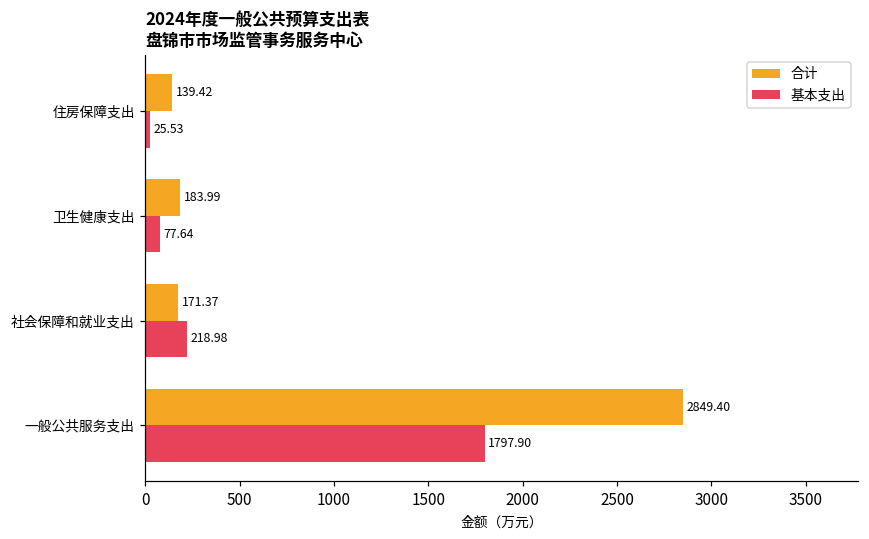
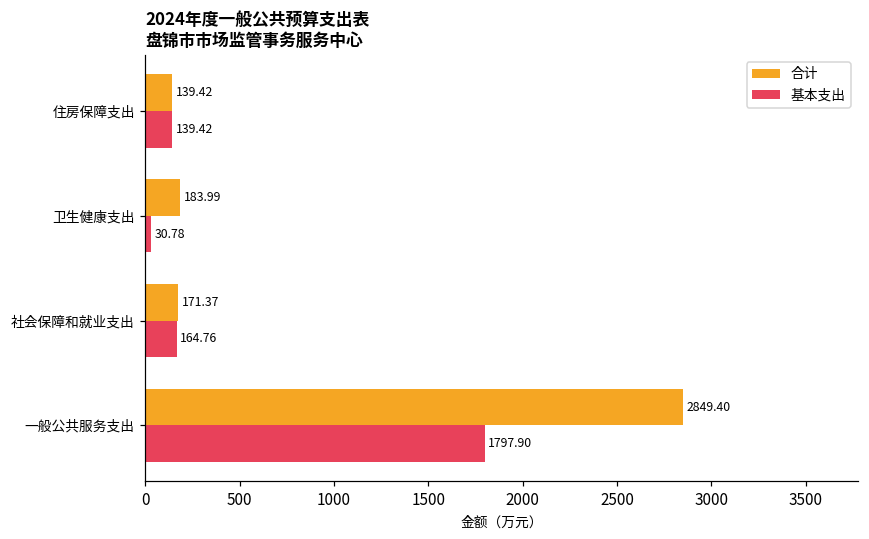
  {
    "合计": {
      "住房保障支出": 139.42,
      "卫生健康支出": 183.99,
      "社会保障和就业支出": 171.37,
      "一般公共服务支出": 2849.40
    },
    "基本支出": {
-     "住房保障支出": 25.53,
-     "卫生健康支出": 77.64,
-     "社会保障和就业支出": 218.98,
+     "住房保障支出": 139.42,
+     "卫生健康支出": 30.78,
+     "社会保障和就业支出": 164.76,
      "一般公共服务支出": 1797.90
    }
  }
